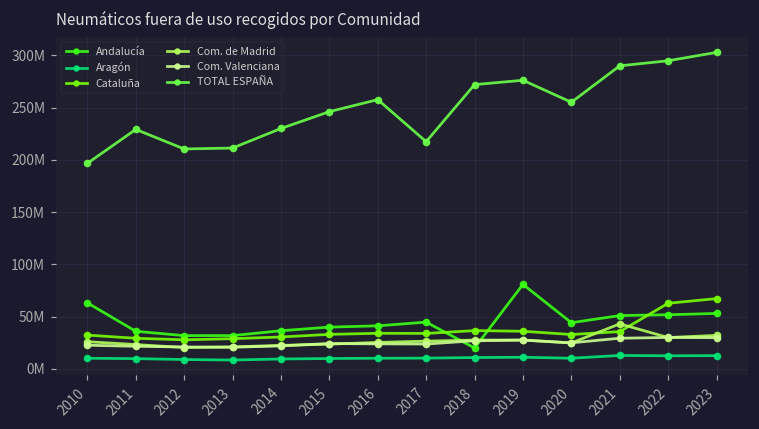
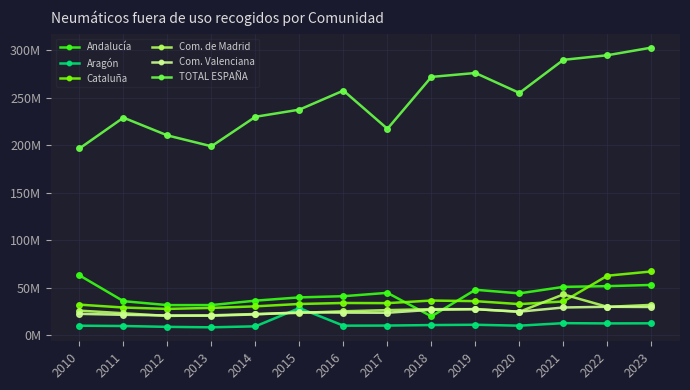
  {
    "Andalucía": {
      "2010": 60000000,
      "2011": 40000000,
      "2012": 30000000,
      "2013": 30000000,
      "2014": 40000000,
      "2015": 40000000,
      "2016": 40000000,
      "2017": 40000000,
      "2018": 20000000,
-     "2019": 80000000,
+     "2019": 50000000,
      "2020": 40000000,
      "2021": 50000000,
      "2022": 50000000,
      "2023": 50000000
    },
    "Aragón": {
      "2010": 10000000,
      "2011": 10000000,
      "2012": 10000000,
      "2013": 10000000,
      "2014": 10000000,
-     "2015": 10000000,
+     "2015": 30000000,
      "2016": 10000000,
      "2017": 10000000,
      "2018": 10000000,
      "2019": 10000000,
      "2020": 10000000,
      "2021": 10000000,
      "2022": 10000000,
      "2023": 10000000
    },
    "Cataluña": {
      "2010": 30000000,
      "2011": 30000000,
      "2012": 30000000,
      "2013": 30000000,
      "2014": 30000000,
      "2015": 30000000,
      "2016": 30000000,
      "2017": 30000000,
      "2018": 40000000,
      "2019": 40000000,
      "2020": 30000000,
      "2021": 40000000,
      "2022": 60000000,
      "2023": 70000000
    },
    "Com. de Madrid": {
      "2010": 30000000,
      "2017": 30000000,
      "2021": 40000000
    },
    "Com. Valenciana": {
      "2010": 20000000,
      "2017": 20000000,
      "2021": 30000000
    },
    "TOTAL ESPAÑA": {
      "2010": 200000000,
      "2011": 230000000,
      "2012": 210000000,
-     "2013": 210000000,
+     "2013": 200000000,
      "2014": 230000000,
-     "2015": 250000000,
+     "2015": 240000000,
      "2016": 260000000,
      "2017": 220000000,
      "2018": 270000000,
      "2019": 280000000,
      "2020": 260000000,
      "2021": 290000000,
      "2022": 290000000,
      "2023": 300000000
    }
  }
